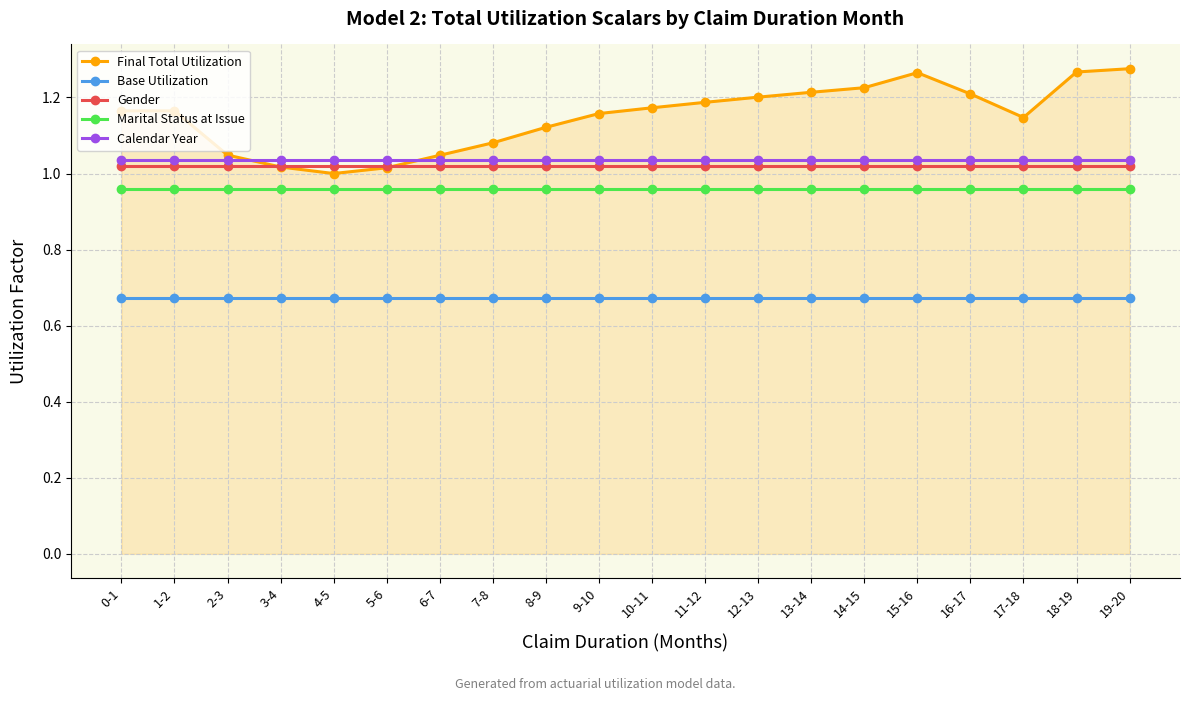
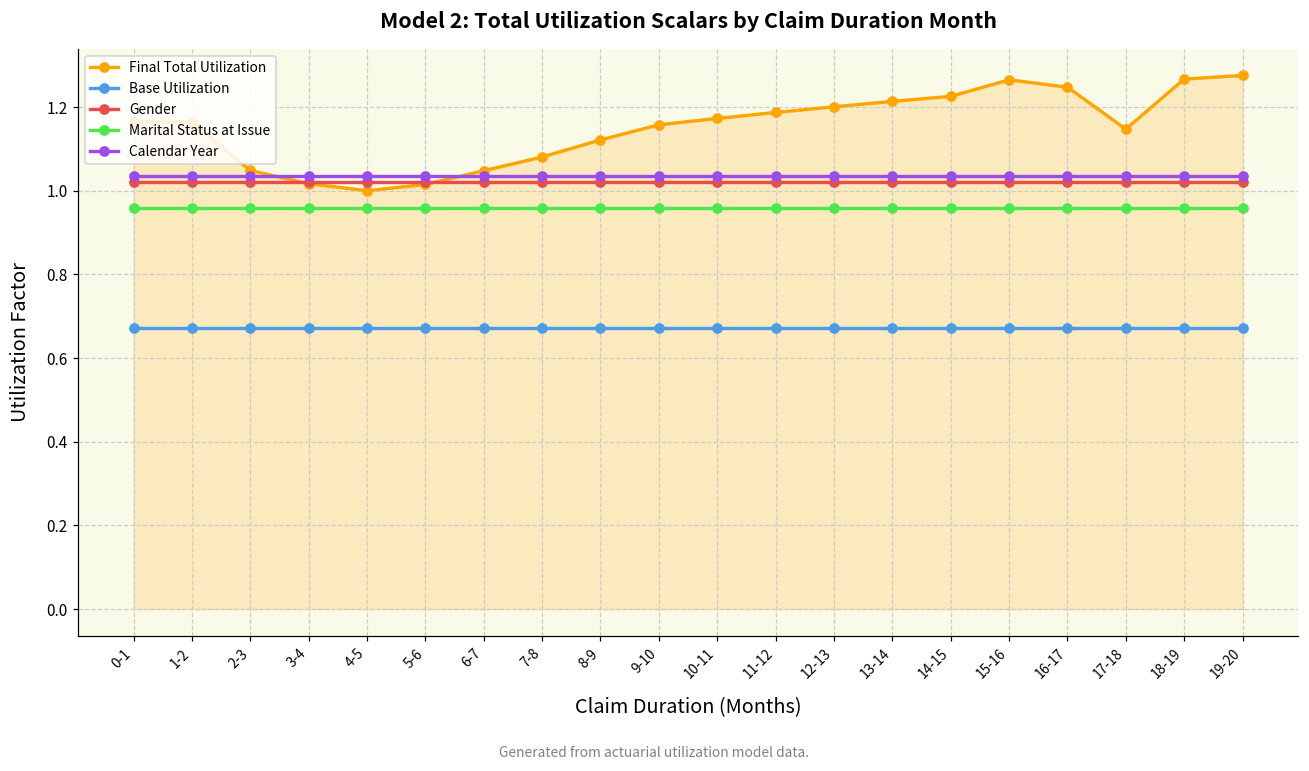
  {
    "Final Total Utilization": {
      "2-3": 1.05,
      "4-5": 1.00,
      "6-7": 1.05,
      "7-8": 1.08,
      "8-9": 1.12,
      "9-10": 1.16,
      "10-11": 1.17,
      "11-12": 1.19,
      "12-13": 1.20,
      "13-14": 1.21,
      "14-15": 1.23,
      "15-16": 1.27,
-     "16-17": 1.21,
+     "16-17": 1.25,
      "17-18": 1.15,
      "18-19": 1.27,
      "19-20": 1.28
    },
    "Base Utilization": {
      "0-1": 0.67,
      "1-2": 0.67,
      "2-3": 0.67,
      "3-4": 0.67,
      "4-5": 0.67,
      "5-6": 0.67,
      "6-7": 0.67,
      "7-8": 0.67,
      "8-9": 0.67,
      "9-10": 0.67,
      "10-11": 0.67,
      "11-12": 0.67,
      "12-13": 0.67,
      "13-14": 0.67,
      "14-15": 0.67,
      "15-16": 0.67,
      "16-17": 0.67,
      "17-18": 0.67,
      "18-19": 0.67,
      "19-20": 0.67
    },
    "Gender": {
      "0-1": 1.02,
      "1-2": 1.02,
      "2-3": 1.02,
      "4-5": 1.02,
      "6-7": 1.02,
      "7-8": 1.02,
      "8-9": 1.02,
      "9-10": 1.02,
      "10-11": 1.02,
      "11-12": 1.02,
      "12-13": 1.02,
      "13-14": 1.02,
      "14-15": 1.02,
      "15-16": 1.02,
      "16-17": 1.02,
      "17-18": 1.02,
      "18-19": 1.02,
      "19-20": 1.02
    },
    "Marital Status at Issue": {
      "0-1": 0.96,
      "1-2": 0.96,
      "2-3": 0.96,
      "3-4": 0.96,
      "4-5": 0.96,
      "5-6": 0.96,
      "6-7": 0.96,
      "7-8": 0.96,
      "8-9": 0.96,
      "9-10": 0.96,
      "10-11": 0.96,
      "11-12": 0.96,
      "12-13": 0.96,
      "13-14": 0.96,
      "14-15": 0.96,
      "15-16": 0.96,
      "16-17": 0.96,
      "17-18": 0.96,
      "18-19": 0.96,
      "19-20": 0.96
    },
    "Calendar Year": {
      "0-1": 1.03,
      "1-2": 1.03,
      "2-3": 1.03,
      "3-4": 1.03,
      "4-5": 1.03,
      "5-6": 1.03,
      "6-7": 1.03,
      "7-8": 1.03,
      "8-9": 1.03,
      "9-10": 1.03,
      "10-11": 1.03,
      "11-12": 1.03,
      "12-13": 1.03,
      "13-14": 1.03,
      "14-15": 1.03,
      "15-16": 1.03,
      "16-17": 1.03,
      "17-18": 1.03,
      "18-19": 1.03,
      "19-20": 1.03
    }
  }
